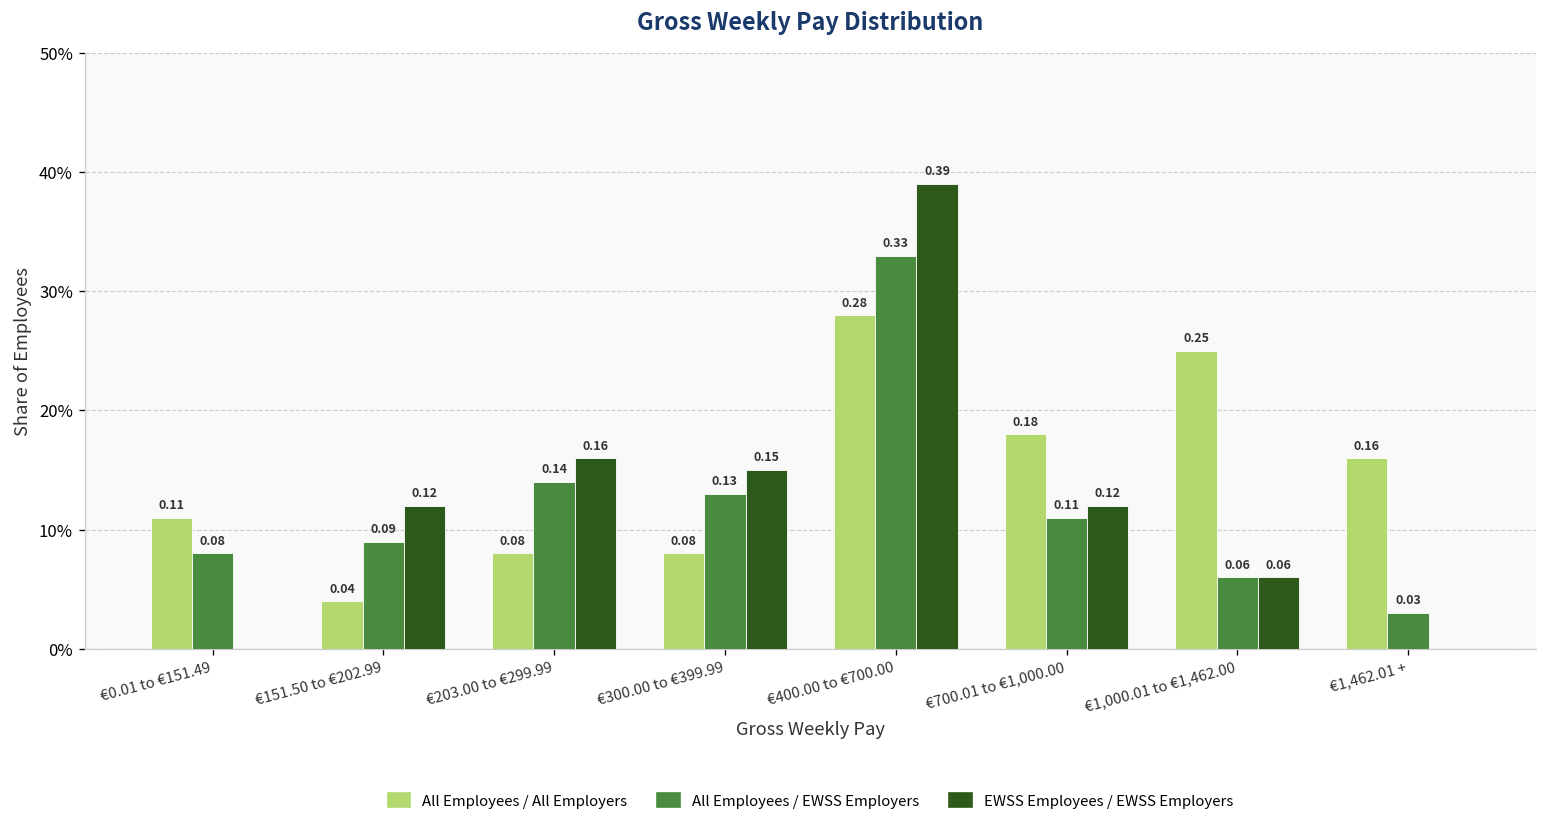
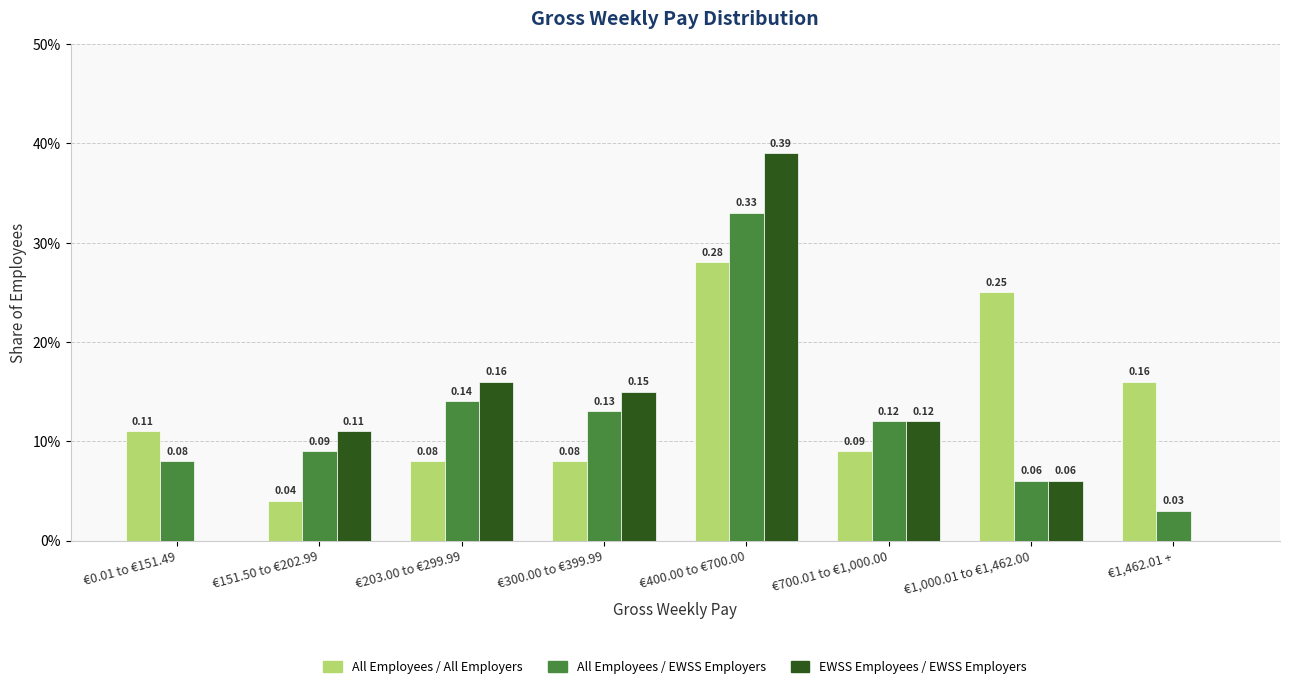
  {
    "All Employees / All Employers": {
      "€0.01 to €151.49": 0.11,
      "€151.50 to €202.99": 0.04,
      "€203.00 to €299.99": 0.08,
      "€300.00 to €399.99": 0.08,
      "€400.00 to €700.00": 0.28,
-     "€700.01 to €1,000.00": 0.18,
+     "€700.01 to €1,000.00": 0.09,
      "€1,000.01 to €1,462.00": 0.25,
      "€1,462.01 +": 0.16
    },
    "All Employees / EWSS Employers": {
      "€0.01 to €151.49": 0.08,
      "€151.50 to €202.99": 0.09,
      "€203.00 to €299.99": 0.14,
      "€300.00 to €399.99": 0.13,
      "€400.00 to €700.00": 0.33,
-     "€700.01 to €1,000.00": 0.11,
+     "€700.01 to €1,000.00": 0.12,
      "€1,000.01 to €1,462.00": 0.06,
      "€1,462.01 +": 0.03
    },
    "EWSS Employees / EWSS Employers": {
-     "€151.50 to €202.99": 0.12,
+     "€151.50 to €202.99": 0.11,
      "€203.00 to €299.99": 0.16,
      "€300.00 to €399.99": 0.15,
      "€400.00 to €700.00": 0.39,
      "€700.01 to €1,000.00": 0.12,
      "€1,000.01 to €1,462.00": 0.06
    }
  }
